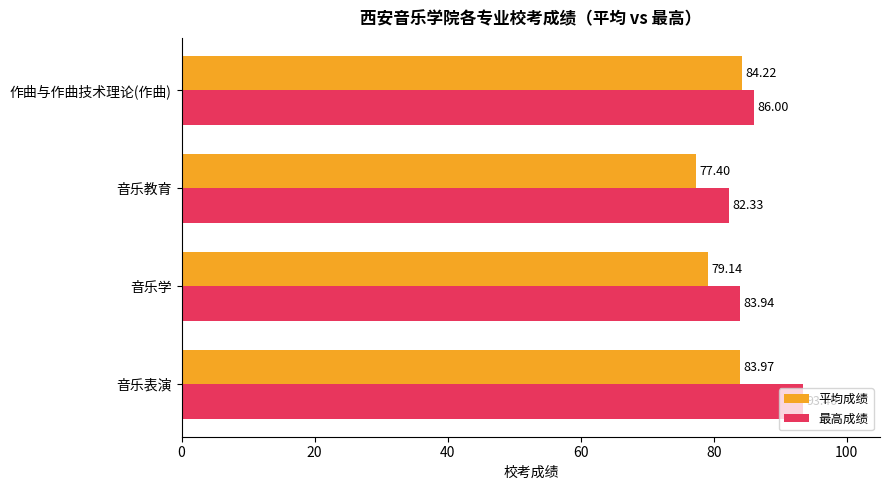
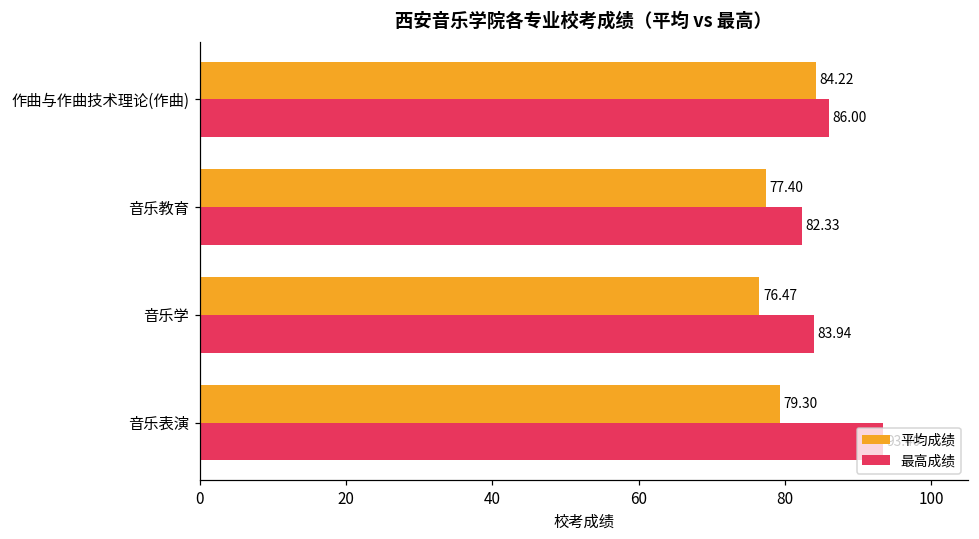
  {
    "平均成绩": {
      "作曲与作曲技术理论(作曲)": 84.22,
      "音乐教育": 77.40,
-     "音乐学": 79.14,
-     "音乐表演": 83.97
+     "音乐学": 76.47,
+     "音乐表演": 79.30
    },
    "最高成绩": {
      "作曲与作曲技术理论(作曲)": 86.00,
      "音乐教育": 82.33,
      "音乐学": 83.94
    }
  }
